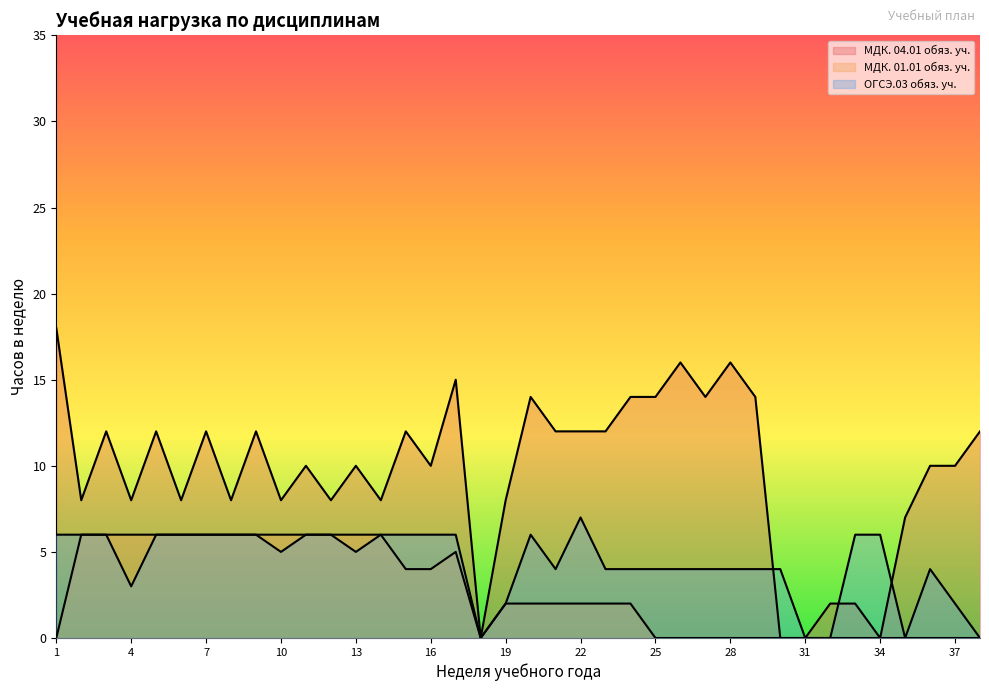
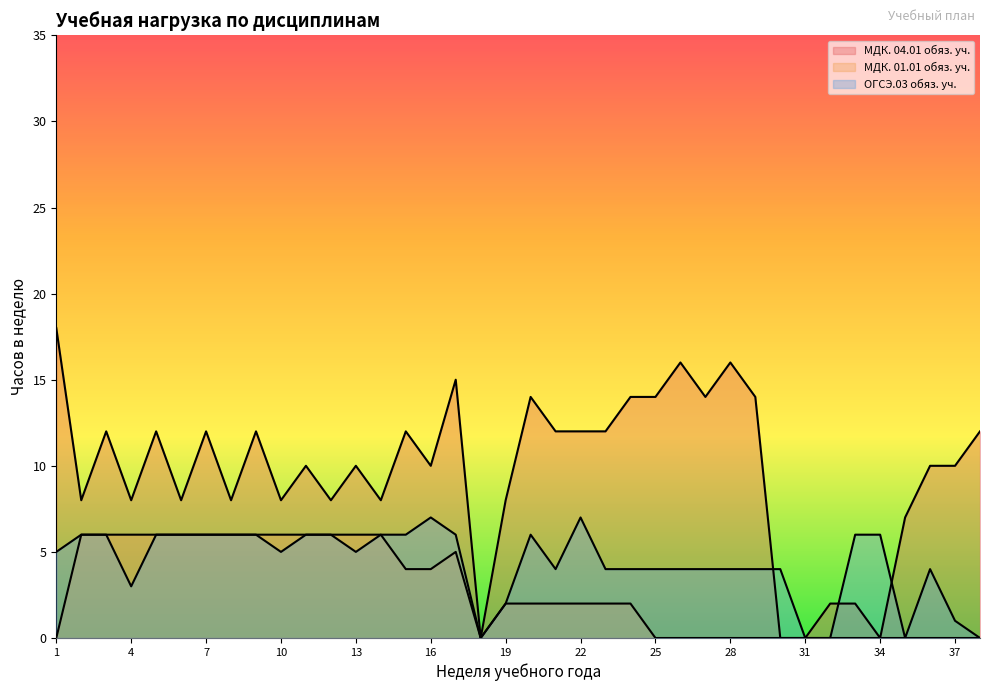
  {
    "ОГСЭ.03 обяз. уч.": {
-     "1": 6,
+     "1": 5,
      "4": 3,
      "10": 5,
      "13": 5,
-     "16": 6,
+     "16": 7,
      "22": 7,
      "25": 4,
      "28": 4,
      "34": 6,
-     "37": 2
+     "37": 1
    }
  }
